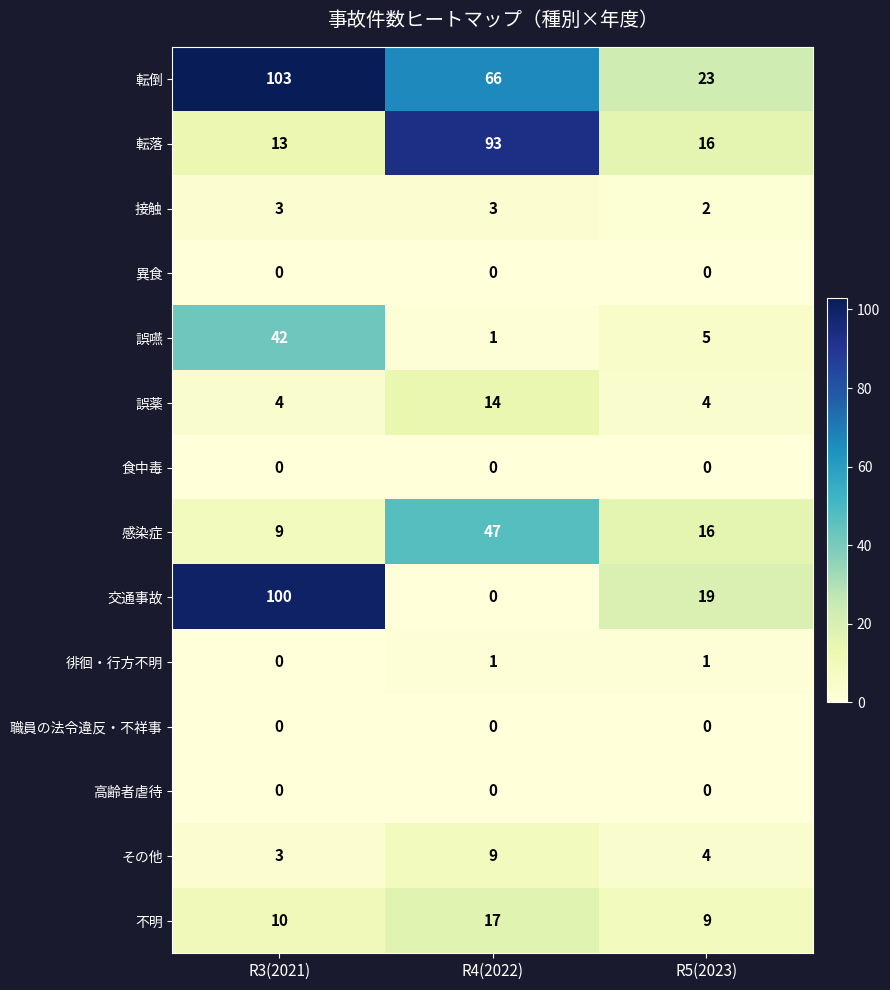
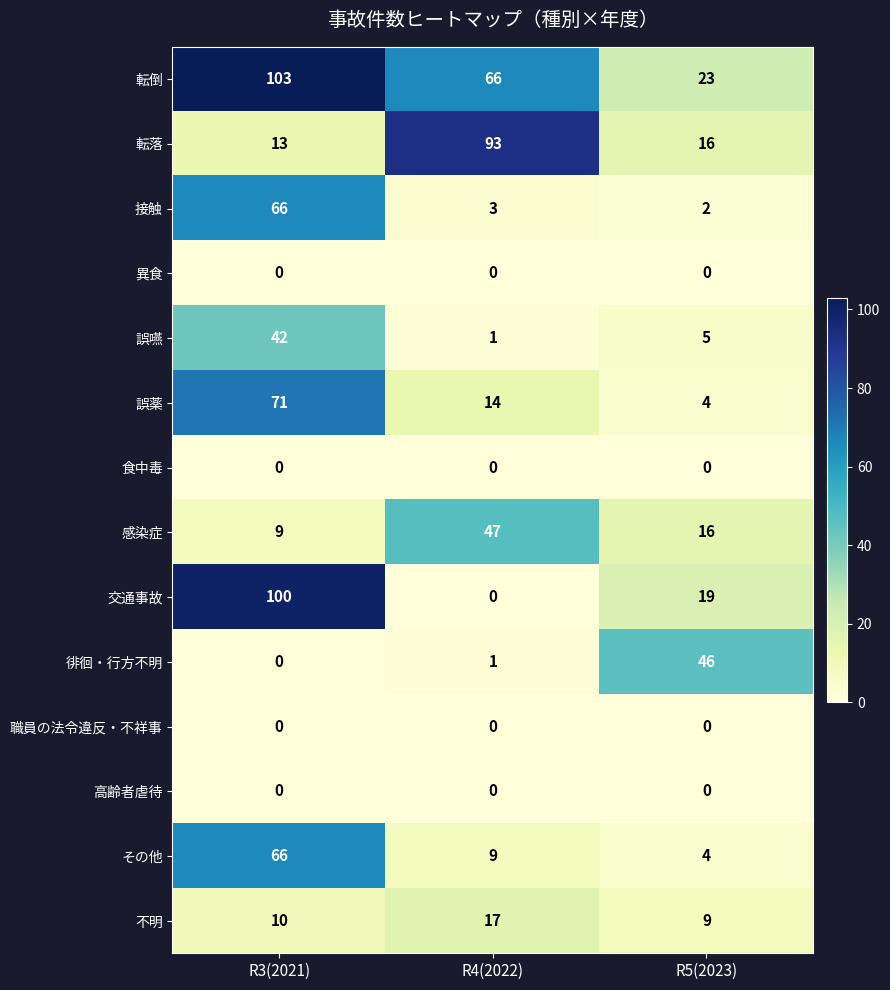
  {
    "転倒": {
      "R3(2021)": 103,
      "R4(2022)": 66,
      "R5(2023)": 23
    },
    "転落": {
      "R3(2021)": 13,
      "R4(2022)": 93,
      "R5(2023)": 16
    },
    "接触": {
-     "R3(2021)": 3,
+     "R3(2021)": 66,
      "R4(2022)": 3,
      "R5(2023)": 2
    },
    "異食": {
      "R3(2021)": 0,
      "R4(2022)": 0,
      "R5(2023)": 0
    },
    "誤嚥": {
      "R3(2021)": 42,
      "R4(2022)": 1,
      "R5(2023)": 5
    },
    "誤薬": {
-     "R3(2021)": 4,
+     "R3(2021)": 71,
      "R4(2022)": 14,
      "R5(2023)": 4
    },
    "食中毒": {
      "R3(2021)": 0,
      "R4(2022)": 0,
      "R5(2023)": 0
    },
    "感染症": {
      "R3(2021)": 9,
      "R4(2022)": 47,
      "R5(2023)": 16
    },
    "交通事故": {
      "R3(2021)": 100,
      "R4(2022)": 0,
      "R5(2023)": 19
    },
    "徘徊・行方不明": {
      "R3(2021)": 0,
      "R4(2022)": 1,
-     "R5(2023)": 1
+     "R5(2023)": 46
    },
    "職員の法令違反・不祥事": {
      "R3(2021)": 0,
      "R4(2022)": 0,
      "R5(2023)": 0
    },
    "高齢者虐待": {
      "R3(2021)": 0,
      "R4(2022)": 0,
      "R5(2023)": 0
    },
    "その他": {
-     "R3(2021)": 3,
+     "R3(2021)": 66,
      "R4(2022)": 9,
      "R5(2023)": 4
    },
    "不明": {
      "R3(2021)": 10,
      "R4(2022)": 17,
      "R5(2023)": 9
    }
  }
